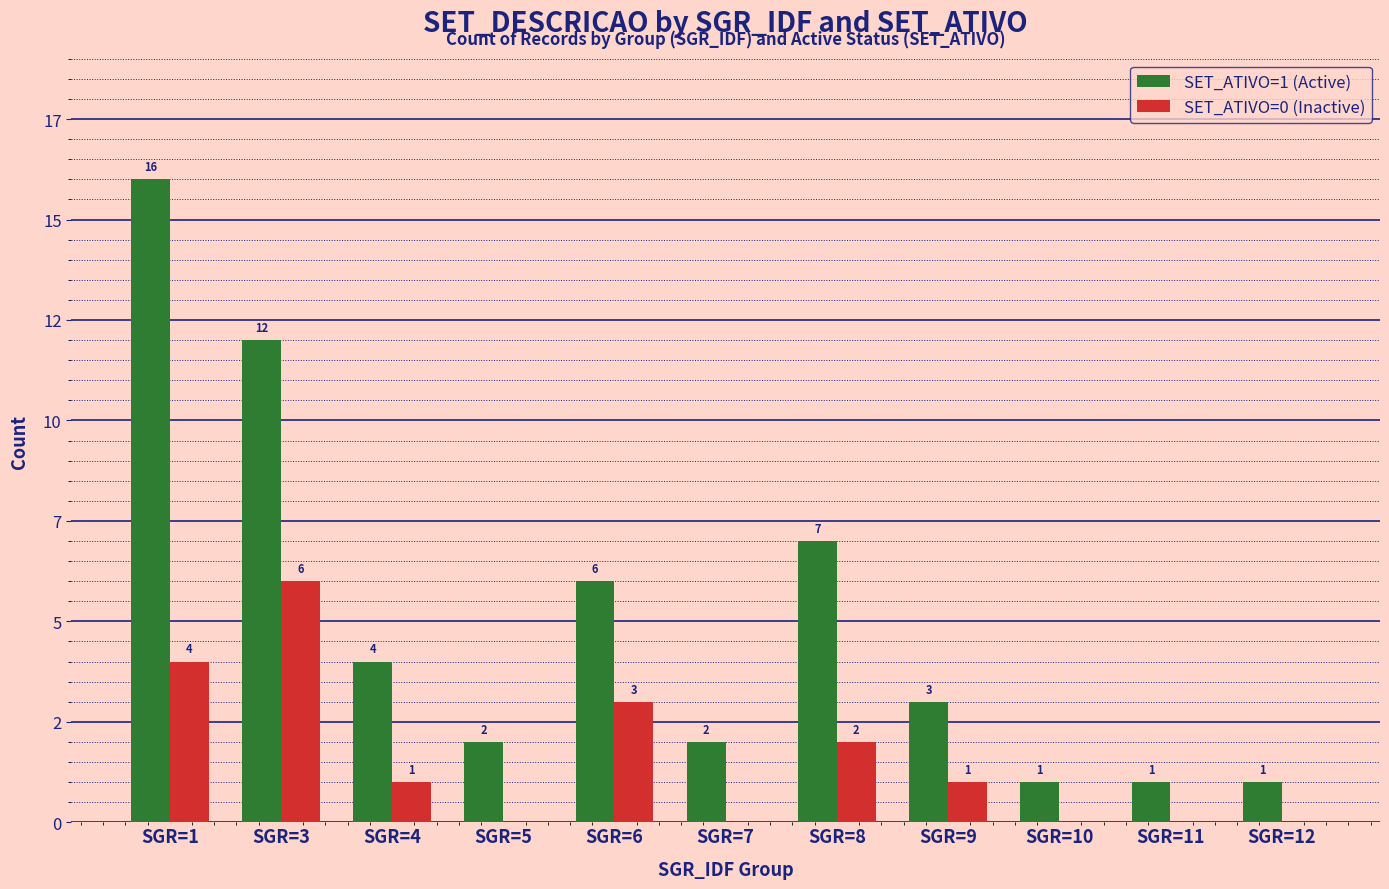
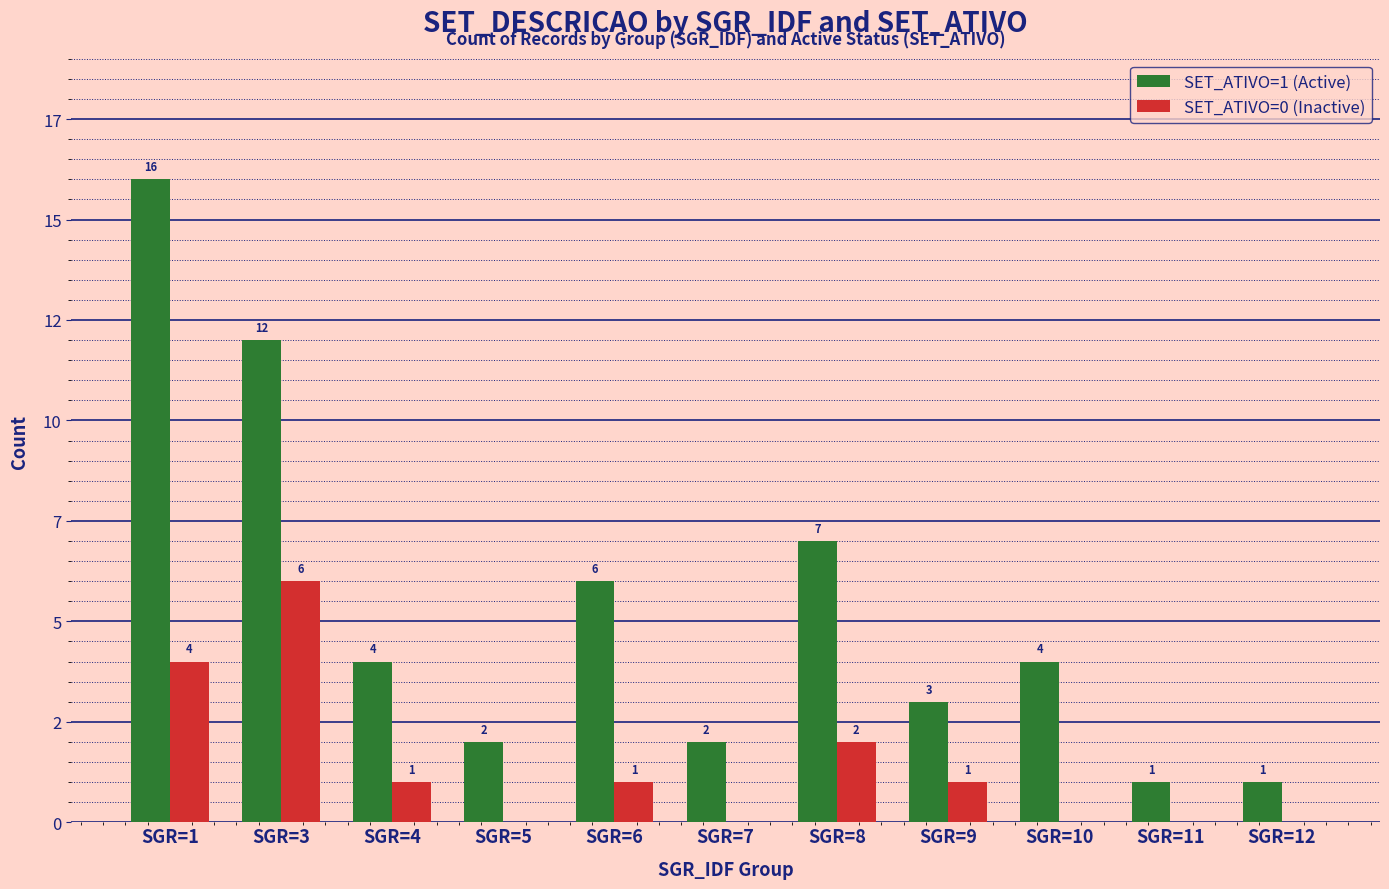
  {
    "SET_ATIVO=1 (Active)": {
      "SGR=1": 16,
      "SGR=3": 12,
      "SGR=4": 4,
      "SGR=5": 2,
      "SGR=6": 6,
      "SGR=7": 2,
      "SGR=8": 7,
      "SGR=9": 3,
-     "SGR=10": 1,
+     "SGR=10": 4,
      "SGR=11": 1,
      "SGR=12": 1
    },
    "SET_ATIVO=0 (Inactive)": {
      "SGR=1": 4,
      "SGR=3": 6,
      "SGR=4": 1,
-     "SGR=6": 3,
+     "SGR=6": 1,
      "SGR=8": 2,
      "SGR=9": 1
    }
  }
